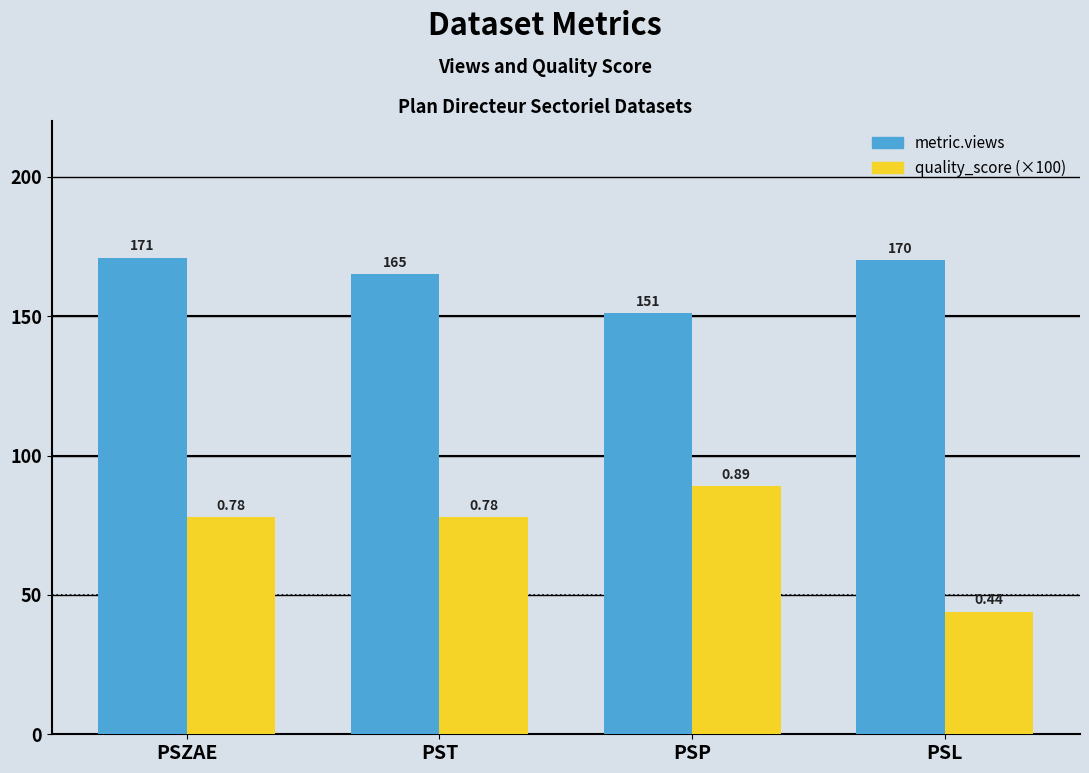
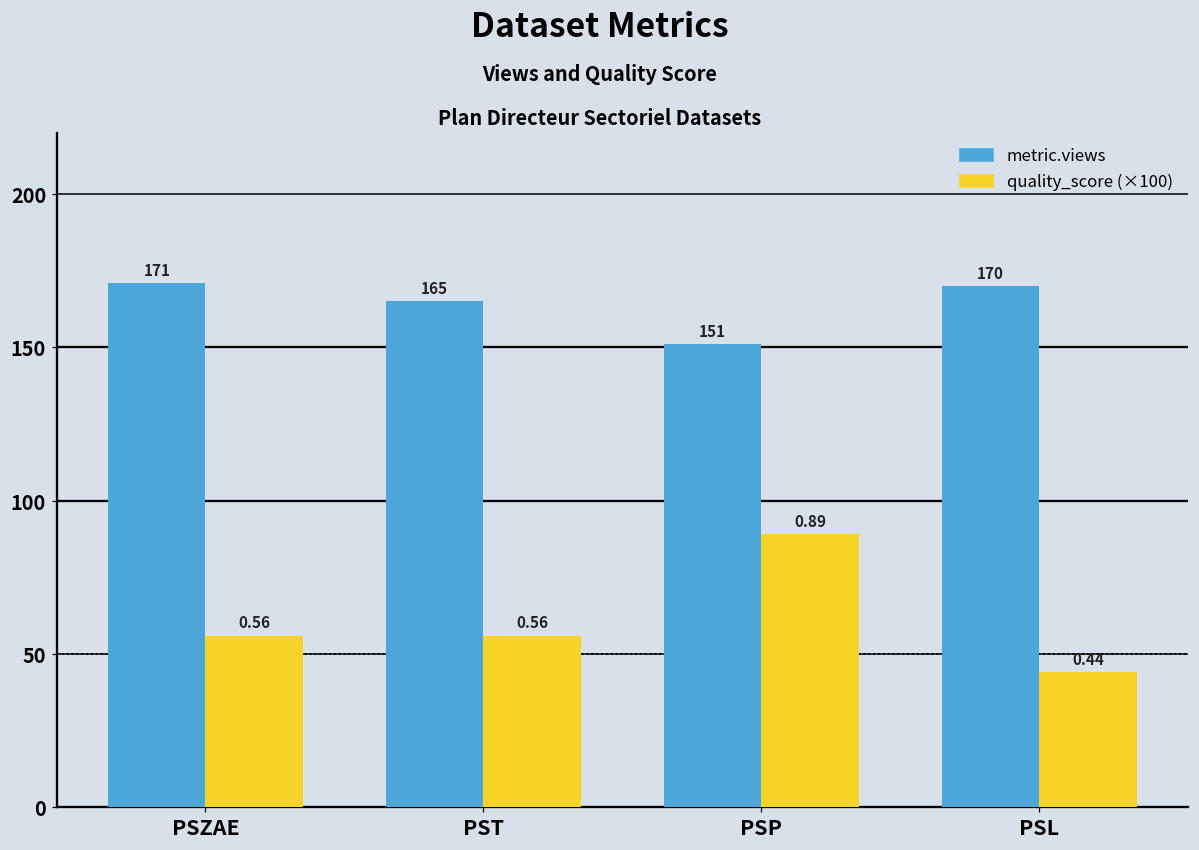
  {
    "metric.views": {
      "PSZAE": 171,
      "PST": 165,
      "PSP": 151,
      "PSL": 170
    },
    "quality_score (×100)": {
-     "PSZAE": 0.78,
-     "PST": 0.78
+     "PSZAE": 0.56,
+     "PST": 0.56
    }
  }
